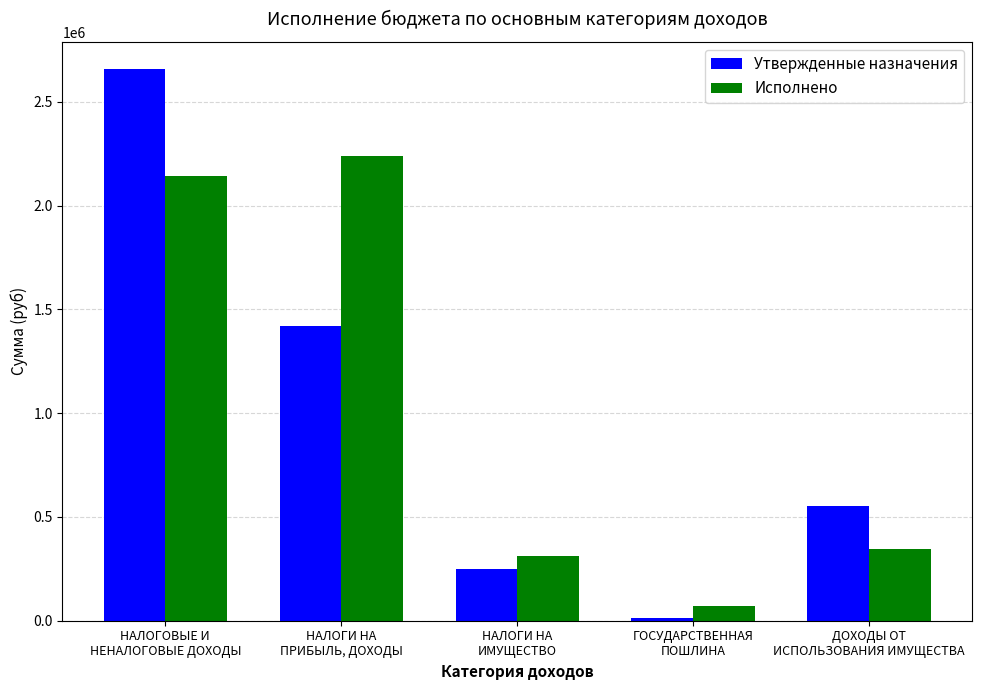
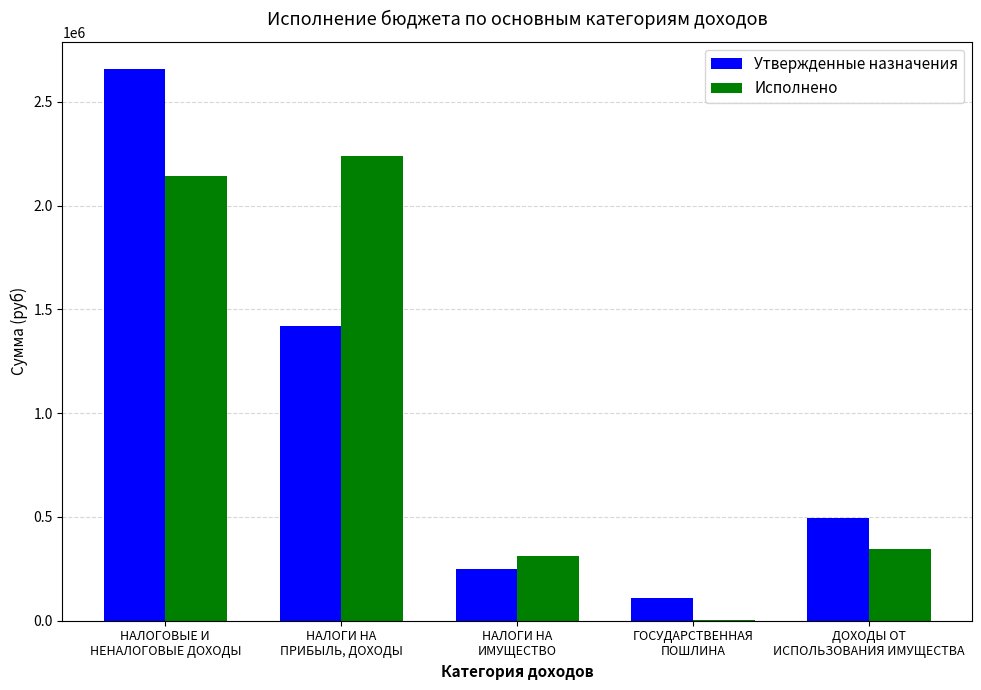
  {
    "Утвержденные назначения": {
      "НАЛОГОВЫЕ И НЕНАЛОГОВЫЕ ДОХОДЫ": 2660000,
      "НАЛОГИ НА ПРИБЫЛЬ, ДОХОДЫ": 1420000,
      "НАЛОГИ НА ИМУЩЕСТВО": 250000,
-     "ГОСУДАРСТВЕННАЯ ПОШЛИНА": 20000,
-     "ДОХОДЫ ОТ ИСПОЛЬЗОВАНИЯ ИМУЩЕСТВА": 550000
+     "ГОСУДАРСТВЕННАЯ ПОШЛИНА": 110000,
+     "ДОХОДЫ ОТ ИСПОЛЬЗОВАНИЯ ИМУЩЕСТВА": 490000
    },
    "Исполнено": {
      "НАЛОГОВЫЕ И НЕНАЛОГОВЫЕ ДОХОДЫ": 2140000,
      "НАЛОГИ НА ПРИБЫЛЬ, ДОХОДЫ": 2240000,
      "НАЛОГИ НА ИМУЩЕСТВО": 310000,
-     "ГОСУДАРСТВЕННАЯ ПОШЛИНА": 70000,
+     "ГОСУДАРСТВЕННАЯ ПОШЛИНА": 0,
      "ДОХОДЫ ОТ ИСПОЛЬЗОВАНИЯ ИМУЩЕСТВА": 350000
    }
  }
